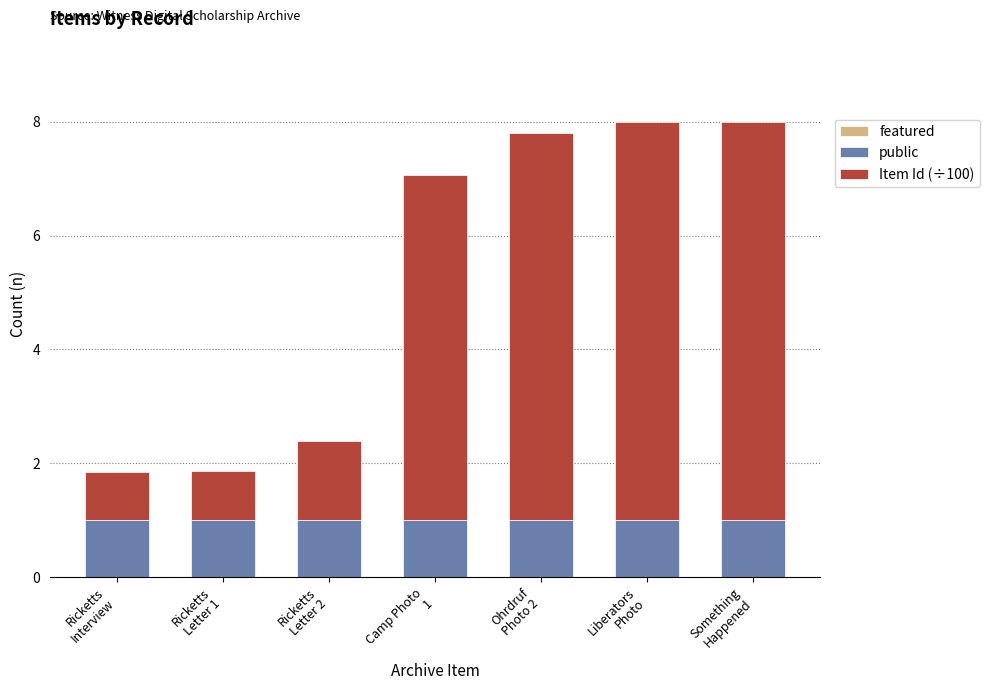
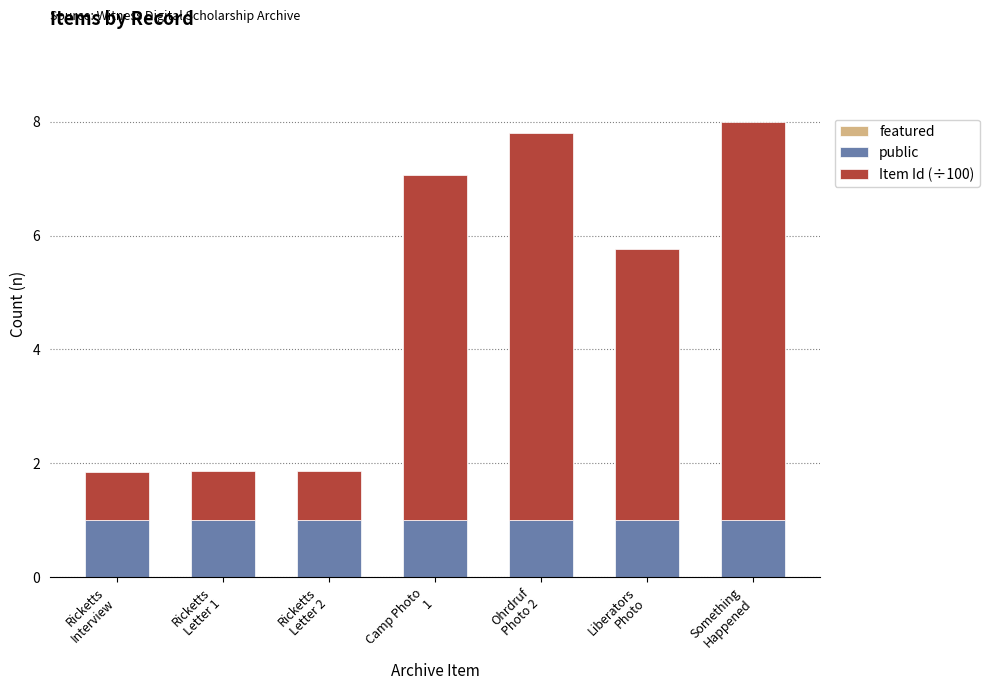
  {
    "featured": {
      "Ricketts Interview": 0.0,
      "Ricketts Letter 1": 0.0,
      "Ricketts Letter 2": 0.0,
      "Camp Photo 1": 0.0,
      "Ohrdruf Photo 2": 0.0,
      "Liberators Photo": 0.0,
      "Something Happened": 0.0
    },
    "public": {
      "Ricketts Interview": 1.0,
      "Ricketts Letter 1": 1.0,
      "Ricketts Letter 2": 1.0,
      "Camp Photo 1": 1.0,
      "Ohrdruf Photo 2": 1.0,
      "Liberators Photo": 1.0,
      "Something Happened": 1.0
    },
    "Item Id (÷100)": {
      "Ricketts Interview": 0.9,
      "Ricketts Letter 1": 0.9,
-     "Ricketts Letter 2": 1.4,
+     "Ricketts Letter 2": 0.9,
      "Camp Photo 1": 6.1,
      "Ohrdruf Photo 2": 6.8,
-     "Liberators Photo": 7.0,
+     "Liberators Photo": 4.8,
      "Something Happened": 7.0
    }
  }
